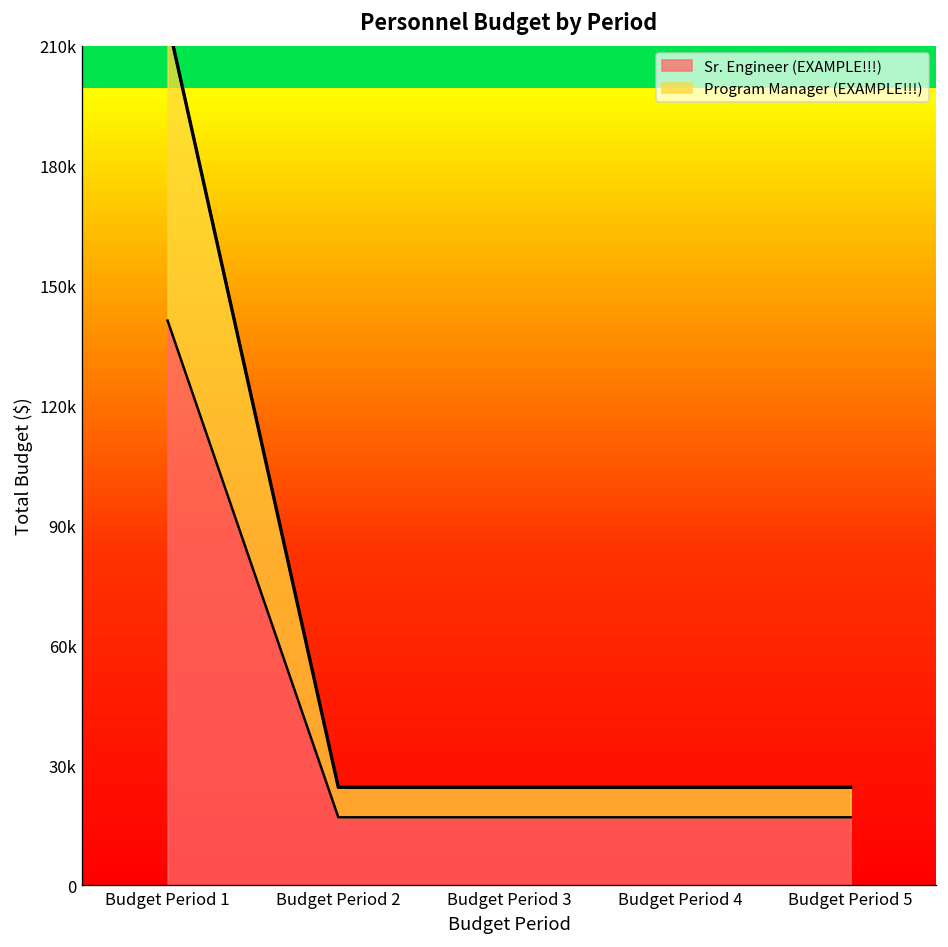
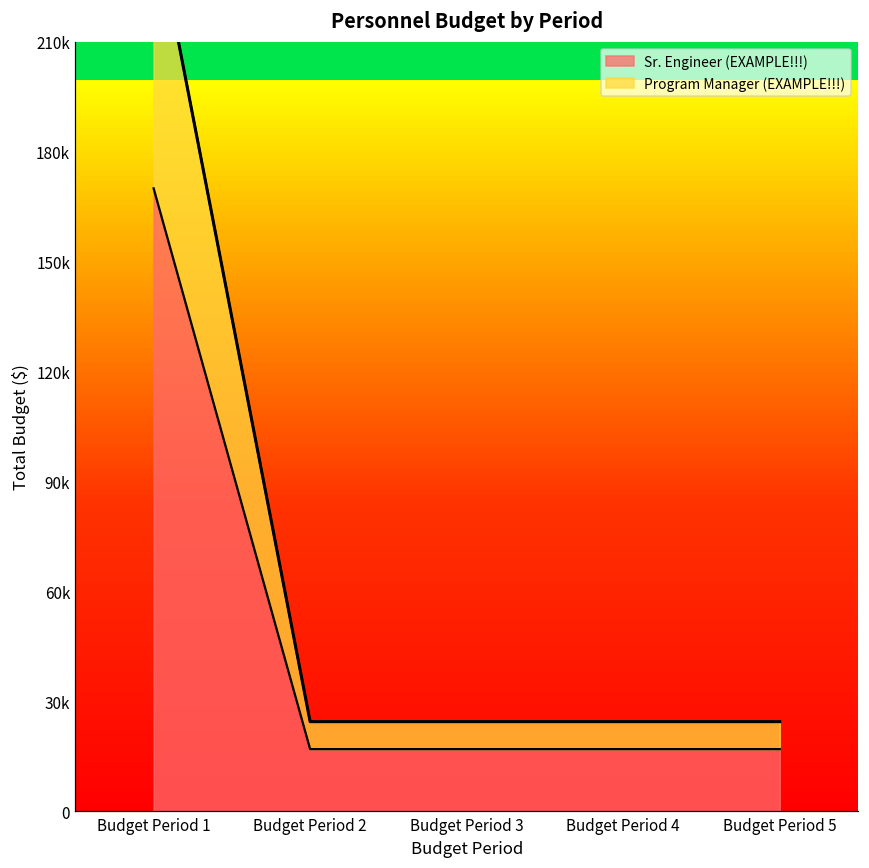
  {
    "Sr. Engineer (EXAMPLE!!!)": {
-     "Budget Period 1": 141000,
+     "Budget Period 1": 170000,
      "Budget Period 2": 17000,
      "Budget Period 3": 17000,
      "Budget Period 4": 17000,
      "Budget Period 5": 17000
    },
    "Program Manager (EXAMPLE!!!)": {
      "Budget Period 2": 8000,
      "Budget Period 3": 8000,
      "Budget Period 4": 8000,
      "Budget Period 5": 8000
    }
  }
